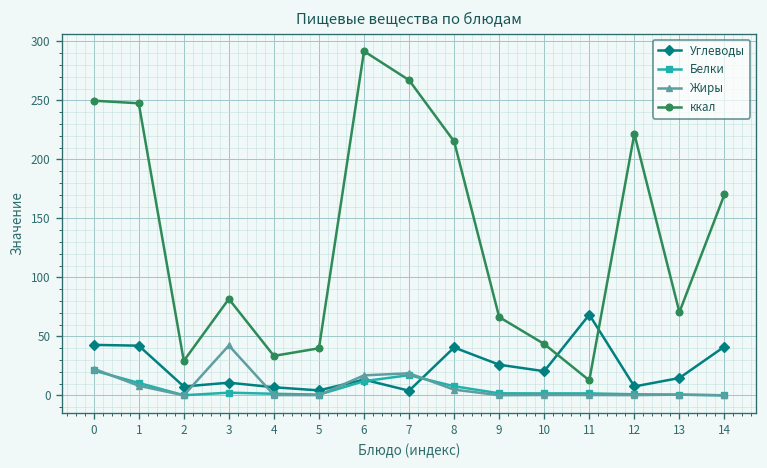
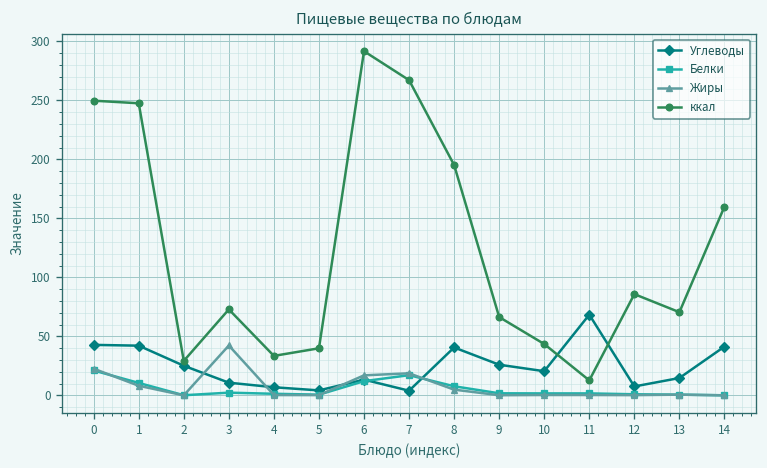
  {
    "Углеводы": {
      "0": 40,
      "1": 40,
-     "2": 10,
+     "2": 30,
      "3": 10,
      "4": 10,
      "5": 0,
      "7": 0,
      "8": 40,
      "9": 30,
      "10": 20,
      "11": 70,
      "12": 10,
      "13": 10,
      "14": 40
    },
    "Белки": {
      "3": 0,
      "8": 10
    },
    "Жиры": {
      "3": 40,
      "6": 20,
      "8": 0
    },
    "ккал": {
      "0": 250,
      "1": 250,
      "2": 30,
-     "3": 80,
+     "3": 70,
      "4": 30,
      "5": 40,
      "6": 290,
      "7": 270,
-     "8": 220,
+     "8": 200,
      "9": 70,
      "10": 40,
      "11": 10,
-     "12": 220,
+     "12": 90,
      "13": 70,
-     "14": 170
+     "14": 160
    }
  }
